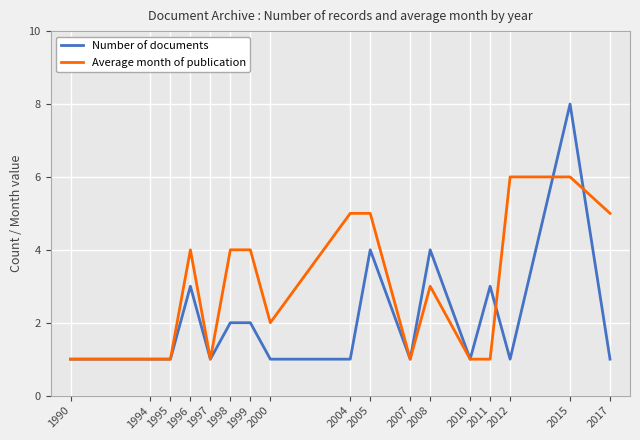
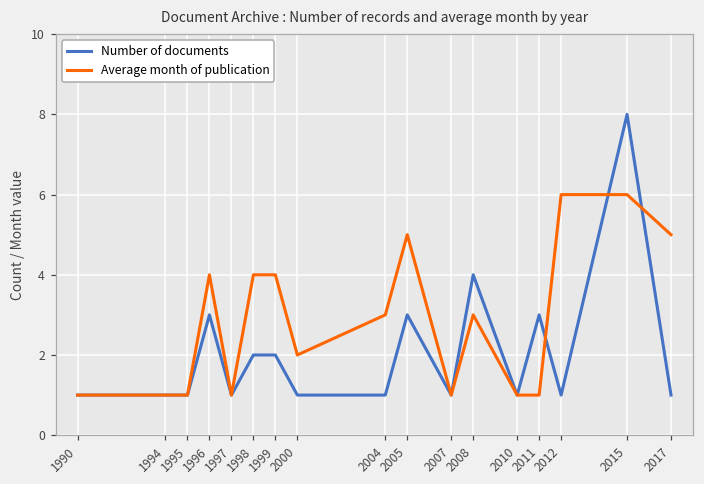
  {
    "Number of documents": {
      "1996": 3,
      "1998": 2,
      "1999": 2,
      "2000": 1,
      "2004": 1,
-     "2005": 4,
+     "2005": 3,
      "2008": 4,
      "2011": 3,
      "2012": 1,
      "2015": 8,
      "2017": 1
    },
    "Average month of publication": {
      "1996": 4,
      "1998": 4,
      "1999": 4,
      "2000": 2,
-     "2004": 5,
+     "2004": 3,
      "2005": 5,
      "2008": 3,
      "2011": 1,
      "2012": 6,
      "2015": 6,
      "2017": 5
    }
  }
